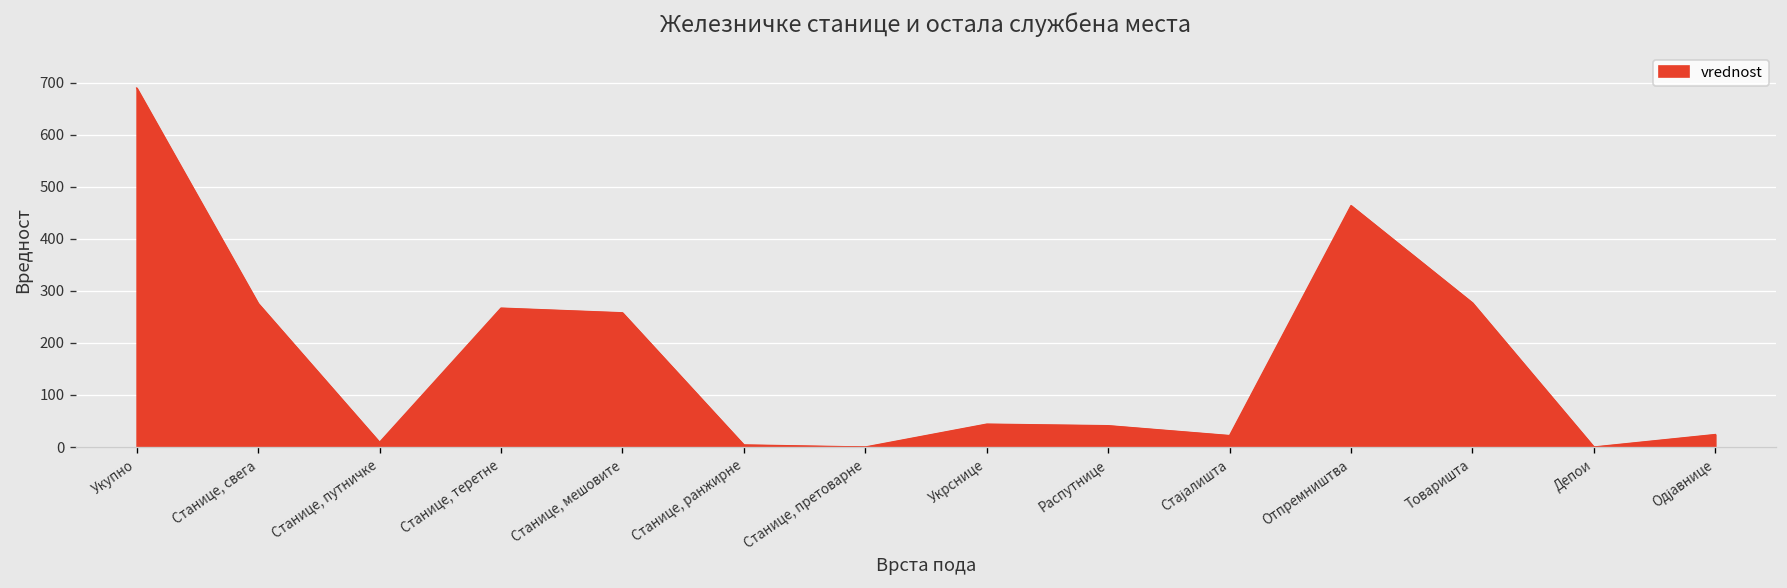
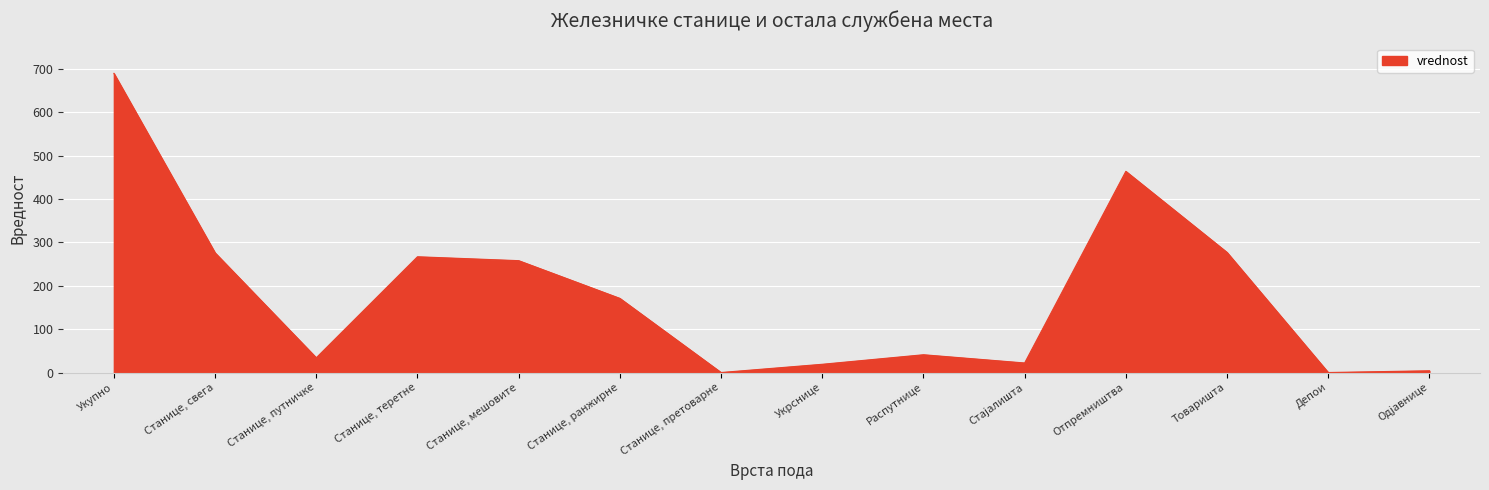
  {
    "Укупно": 690,
    "Станице, свега": 280,
-   "Станице, путничке": 10,
+   "Станице, путничке": 30,
    "Станице, теретне": 270,
    "Станице, мешовите": 260,
-   "Станице, ранжирне": 0,
+   "Станице, ранжирне": 170,
    "Станице, претоварне": 0,
-   "Укрснице": 40,
+   "Укрснице": 20,
    "Распутнице": 40,
    "Стајалишта": 20,
    "Отпремништва": 460,
    "Товаришта": 280,
    "Депои": 0,
-   "Одјавнице": 20
+   "Одјавнице": 0
  }
